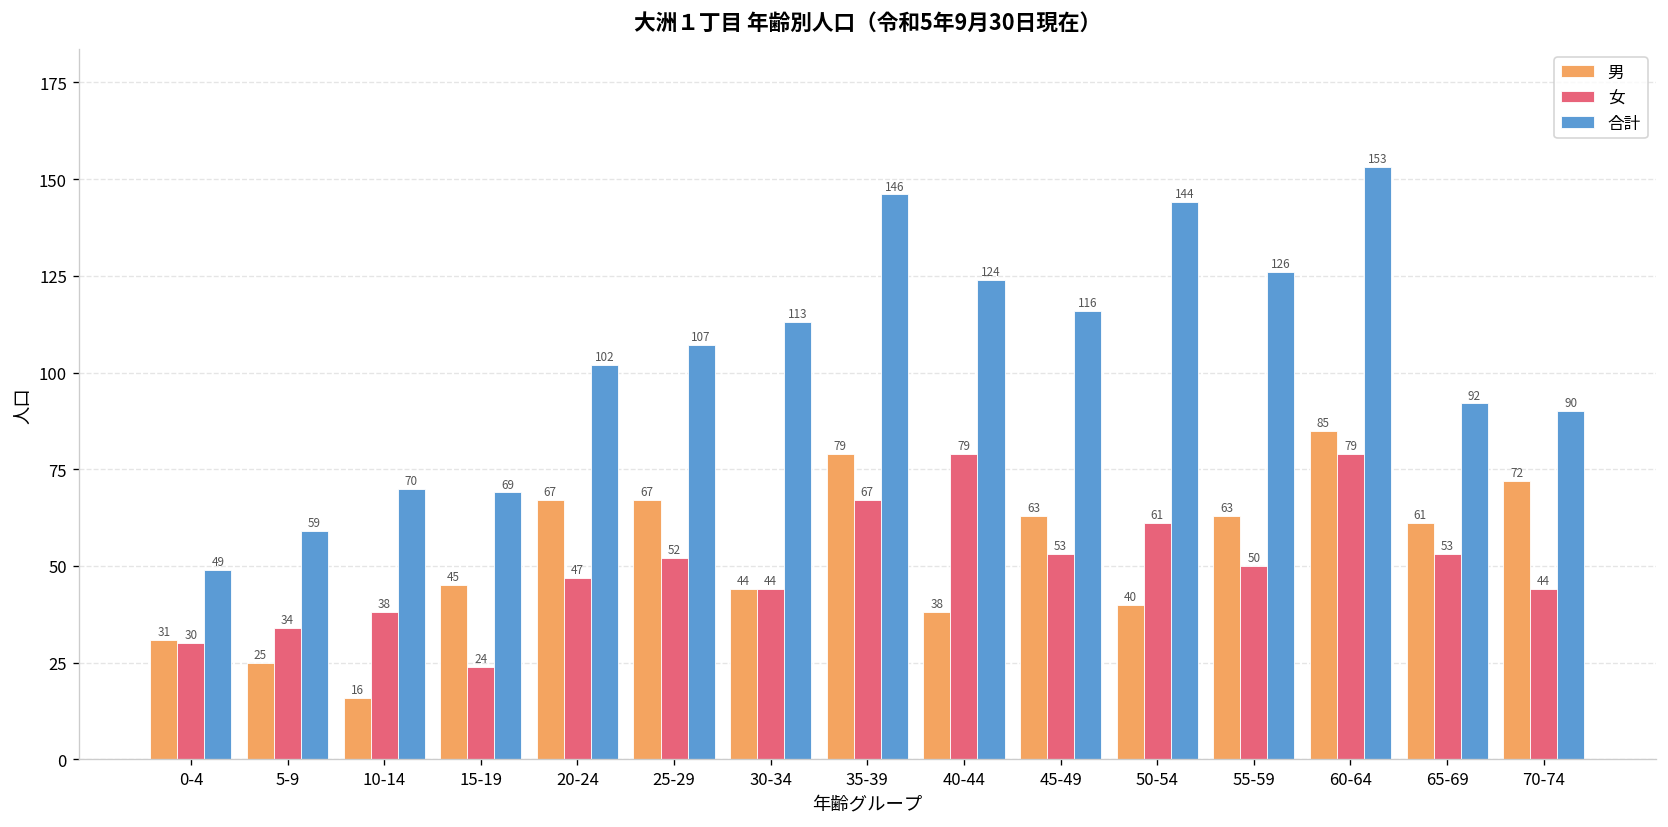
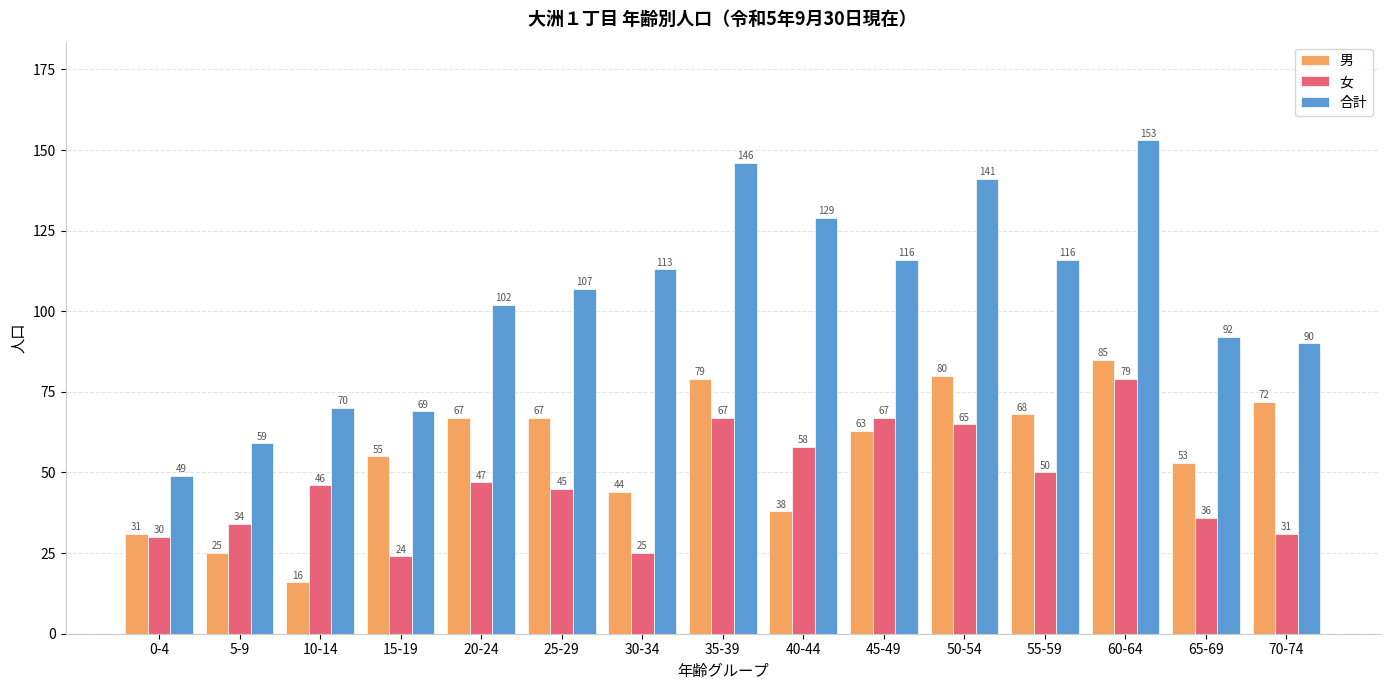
  {
    "男": {
      "0-4": 31,
      "5-9": 25,
      "10-14": 16,
-     "15-19": 45,
+     "15-19": 55,
      "20-24": 67,
      "25-29": 67,
      "30-34": 44,
      "35-39": 79,
      "40-44": 38,
      "45-49": 63,
-     "50-54": 40,
-     "55-59": 63,
+     "50-54": 80,
+     "55-59": 68,
      "60-64": 85,
-     "65-69": 61,
+     "65-69": 53,
      "70-74": 72
    },
    "女": {
      "0-4": 30,
      "5-9": 34,
-     "10-14": 38,
+     "10-14": 46,
      "15-19": 24,
      "20-24": 47,
-     "25-29": 52,
-     "30-34": 44,
+     "25-29": 45,
+     "30-34": 25,
      "35-39": 67,
-     "40-44": 79,
-     "45-49": 53,
-     "50-54": 61,
+     "40-44": 58,
+     "45-49": 67,
+     "50-54": 65,
      "55-59": 50,
      "60-64": 79,
-     "65-69": 53,
-     "70-74": 44
+     "65-69": 36,
+     "70-74": 31
    },
    "合計": {
      "0-4": 49,
      "5-9": 59,
      "10-14": 70,
      "15-19": 69,
      "20-24": 102,
      "25-29": 107,
      "30-34": 113,
      "35-39": 146,
-     "40-44": 124,
+     "40-44": 129,
      "45-49": 116,
-     "50-54": 144,
-     "55-59": 126,
+     "50-54": 141,
+     "55-59": 116,
      "60-64": 153,
      "65-69": 92,
      "70-74": 90
    }
  }
